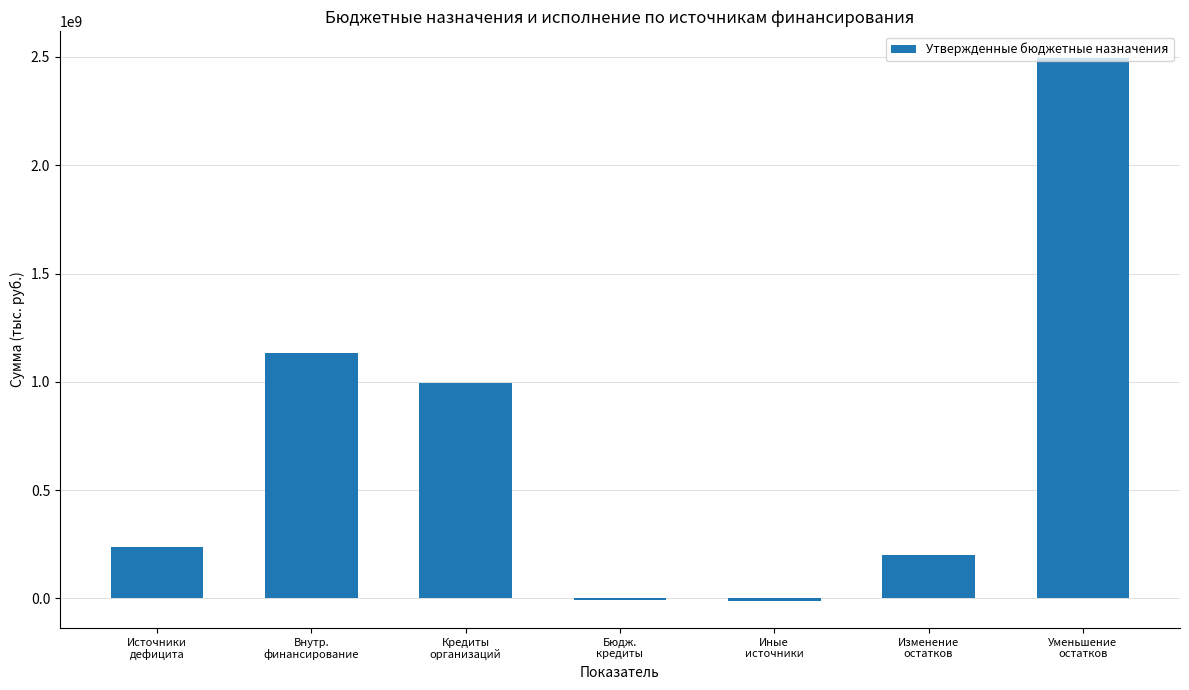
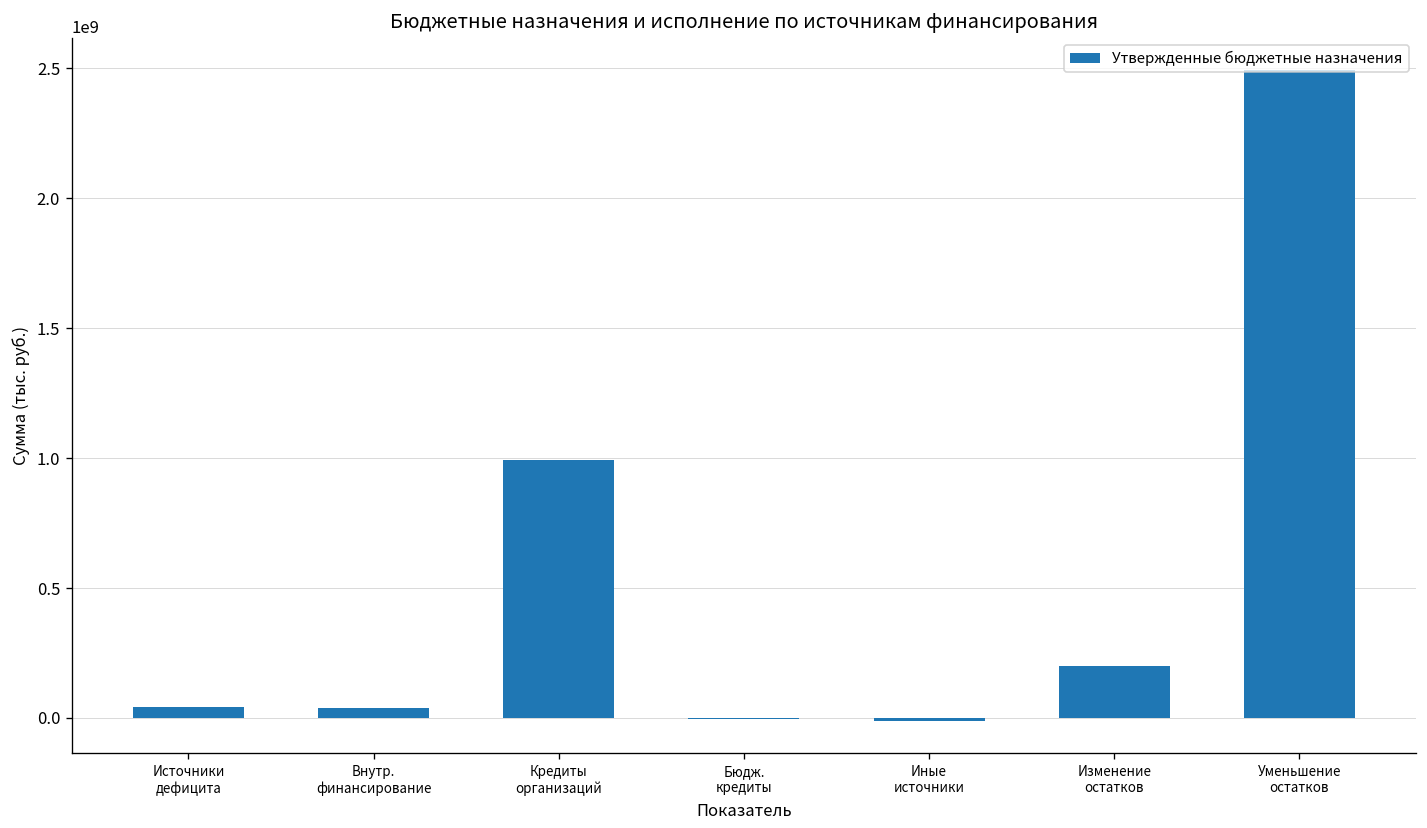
  {
-   "Источники дефицита": 240000000,
-   "Внутр. финансирование": 1130000000,
+   "Источники дефицита": 40000000,
+   "Внутр. финансирование": 40000000,
    "Кредиты организаций": 990000000,
    "Изменение остатков": 200000000
  }
